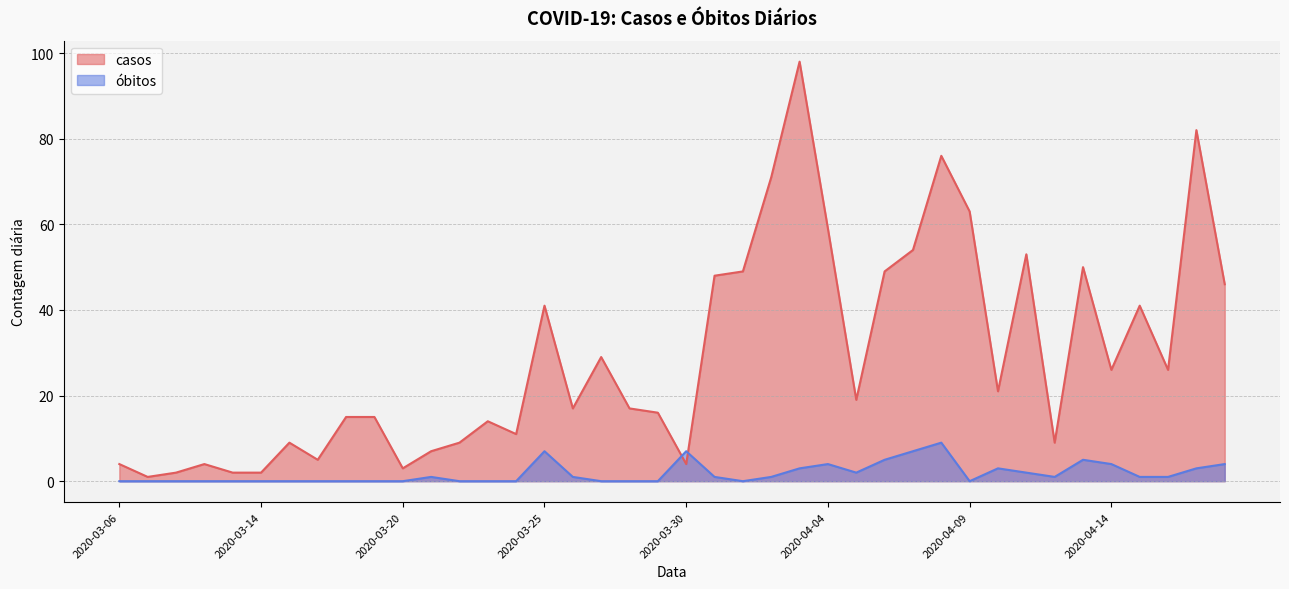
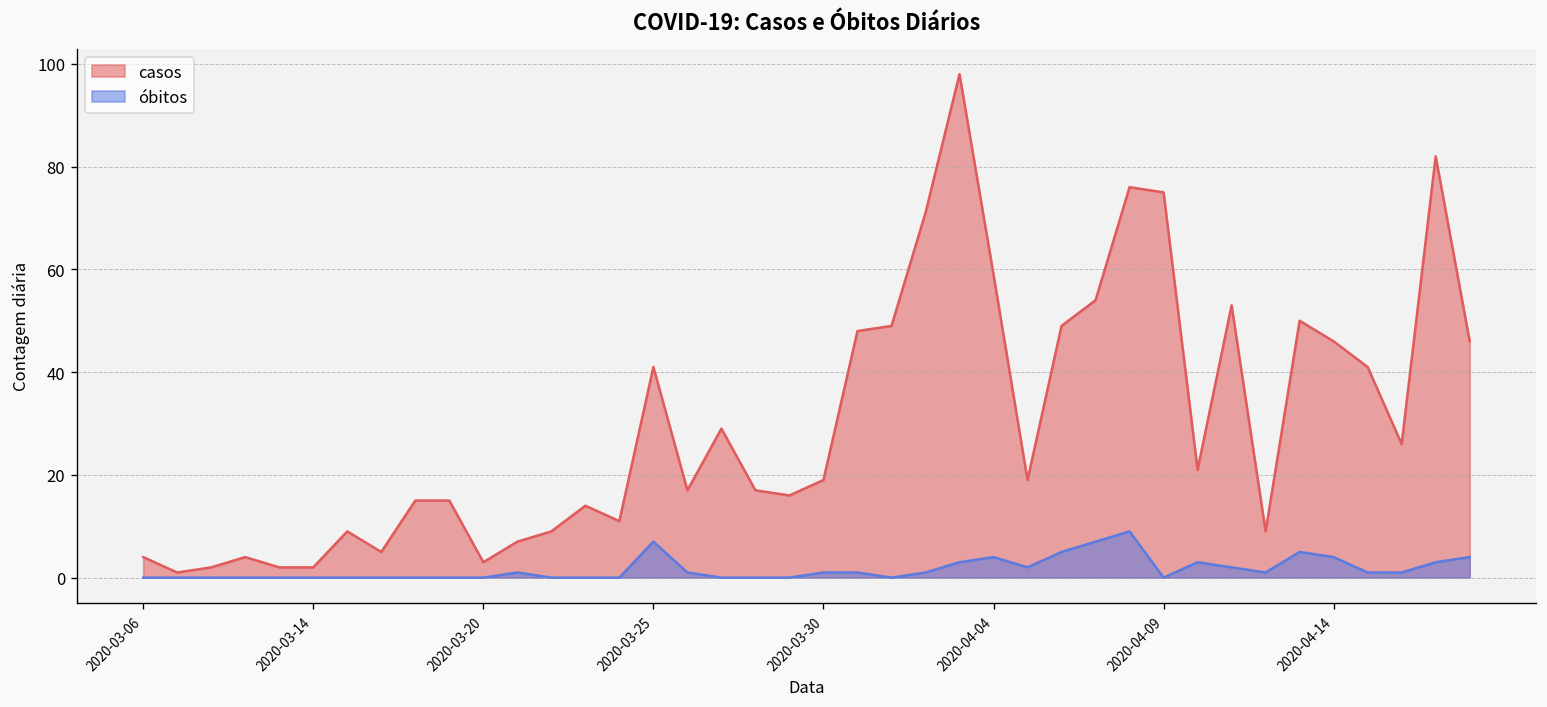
  {
    "casos": {
      "2020-03-06": 4,
      "2020-03-14": 2,
      "2020-03-20": 3,
      "2020-03-25": 41,
-     "2020-03-30": 4,
+     "2020-03-30": 19,
      "2020-04-04": 59,
-     "2020-04-09": 63,
-     "2020-04-14": 26
+     "2020-04-09": 75,
+     "2020-04-14": 46
    },
    "óbitos": {
      "2020-03-06": 0,
      "2020-03-14": 0,
      "2020-03-20": 0,
      "2020-03-25": 7,
-     "2020-03-30": 7,
+     "2020-03-30": 1,
      "2020-04-04": 4,
      "2020-04-09": 0,
      "2020-04-14": 4
    }
  }
